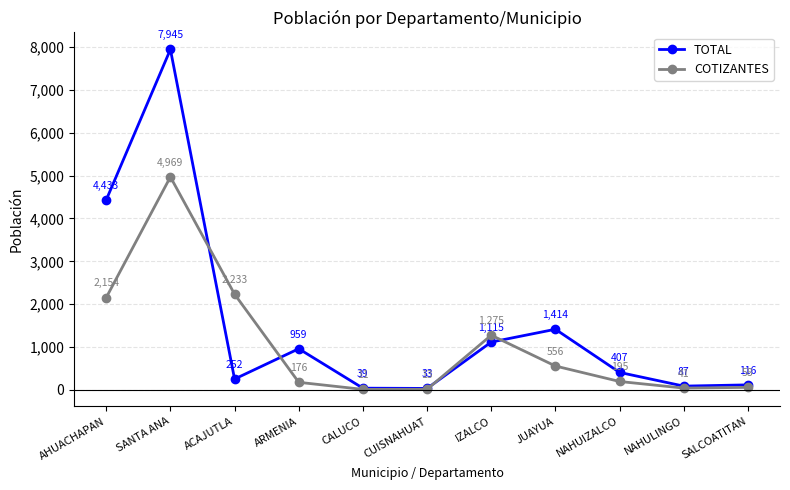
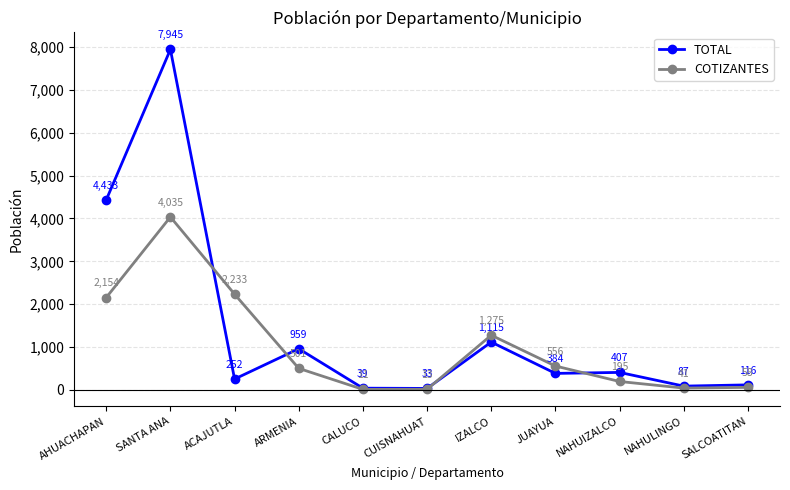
  {
    "TOTAL": {
      "AHUACHAPAN": "4,433",
      "SANTA ANA": "7,945",
      "ACAJUTLA": "252",
      "ARMENIA": "959",
-     "JUAYUA": "1,414",
+     "JUAYUA": "384",
      "NAHUIZALCO": "407"
    },
    "COTIZANTES": {
      "AHUACHAPAN": "2,154",
-     "SANTA ANA": "4,969",
+     "SANTA ANA": "4,035",
      "ACAJUTLA": "2,233",
-     "ARMENIA": "176"
+     "ARMENIA": "501"
    }
  }
